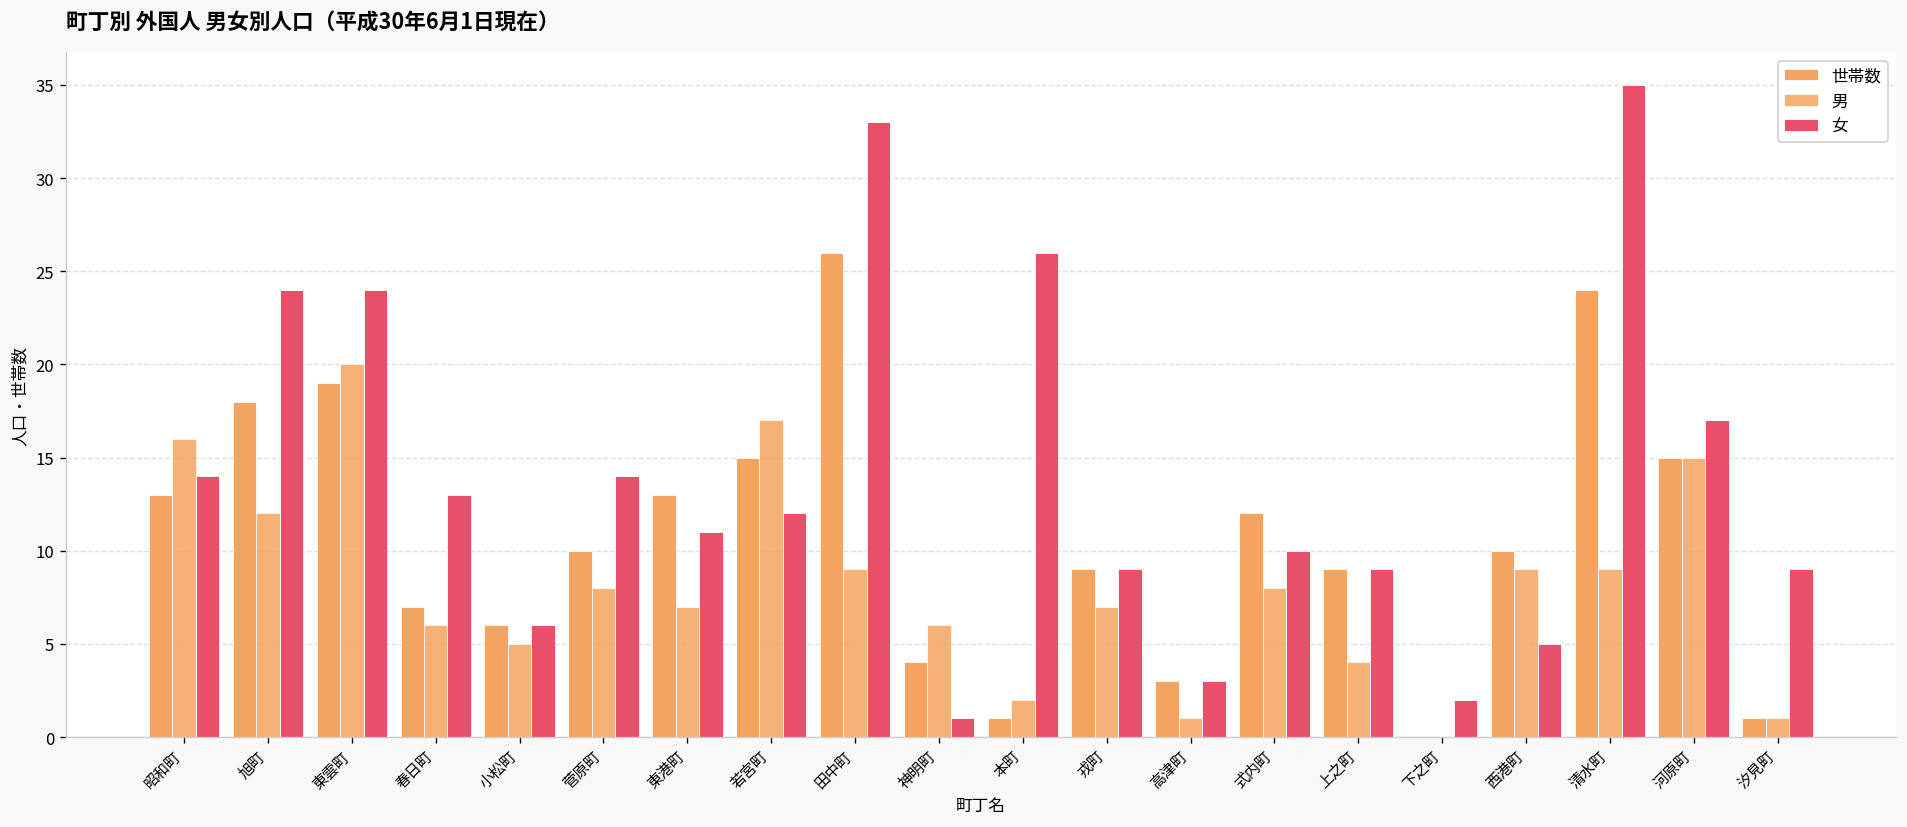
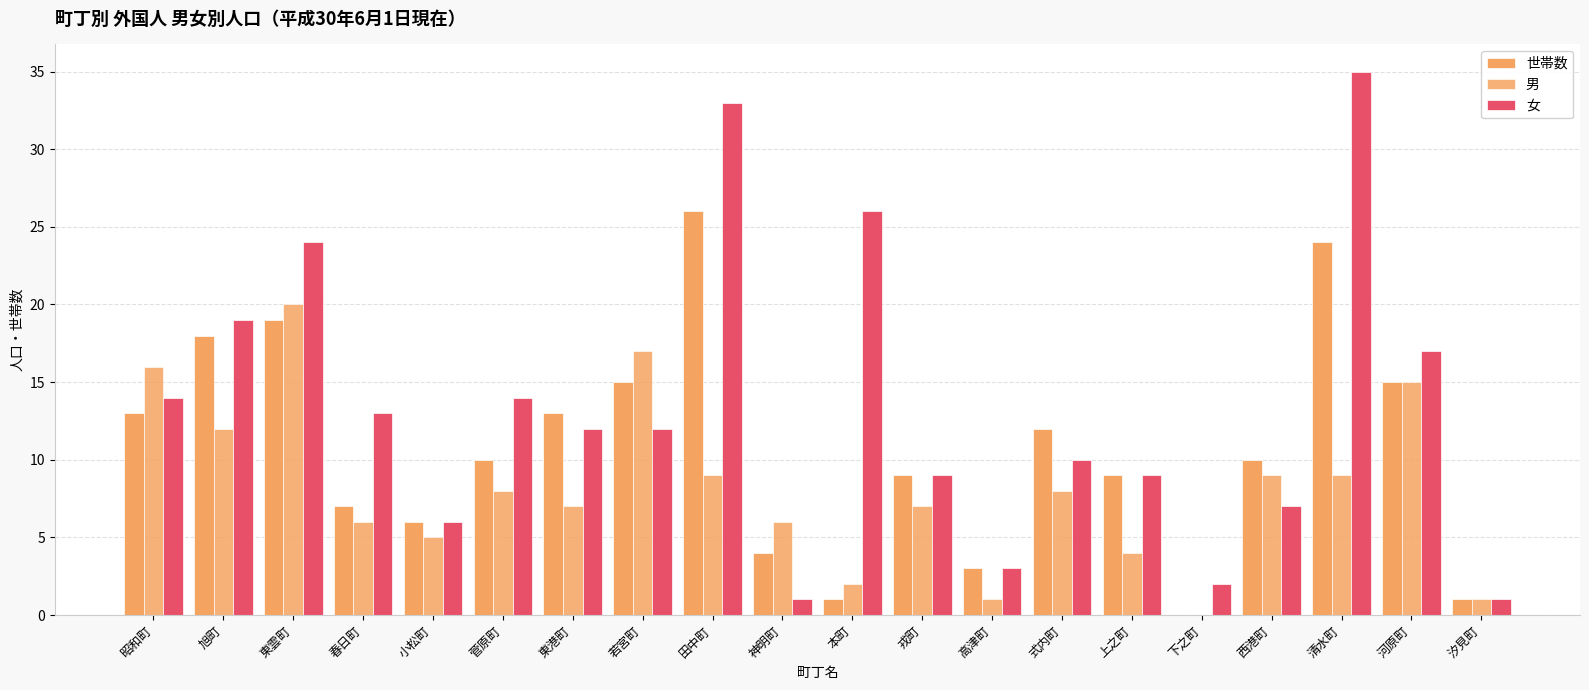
  {
    "女": {
      "昭和町": 14,
-     "旭町": 24,
+     "旭町": 19,
      "東雲町": 24,
      "春日町": 13,
      "小松町": 6,
      "菅原町": 14,
-     "東港町": 11,
+     "東港町": 12,
      "若宮町": 12,
      "田中町": 33,
      "神明町": 1,
      "本町": 26,
      "戎町": 9,
      "高津町": 3,
      "式内町": 10,
      "上之町": 9,
      "下之町": 2,
-     "西港町": 5,
+     "西港町": 7,
      "清水町": 35,
      "河原町": 17,
-     "汐見町": 9
+     "汐見町": 1
    }
  }
